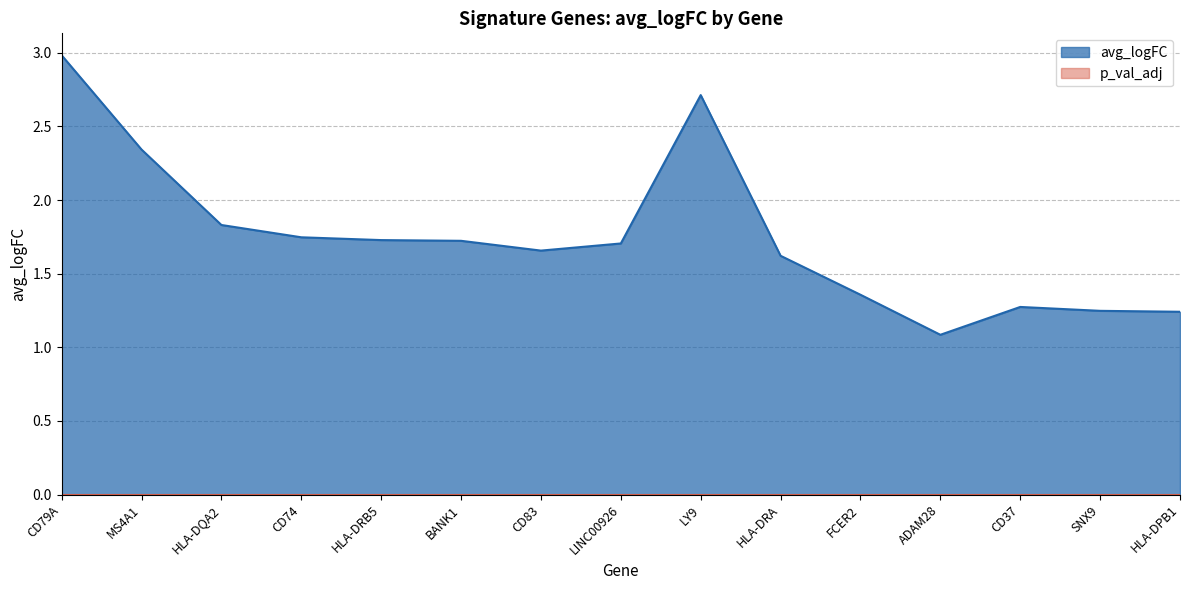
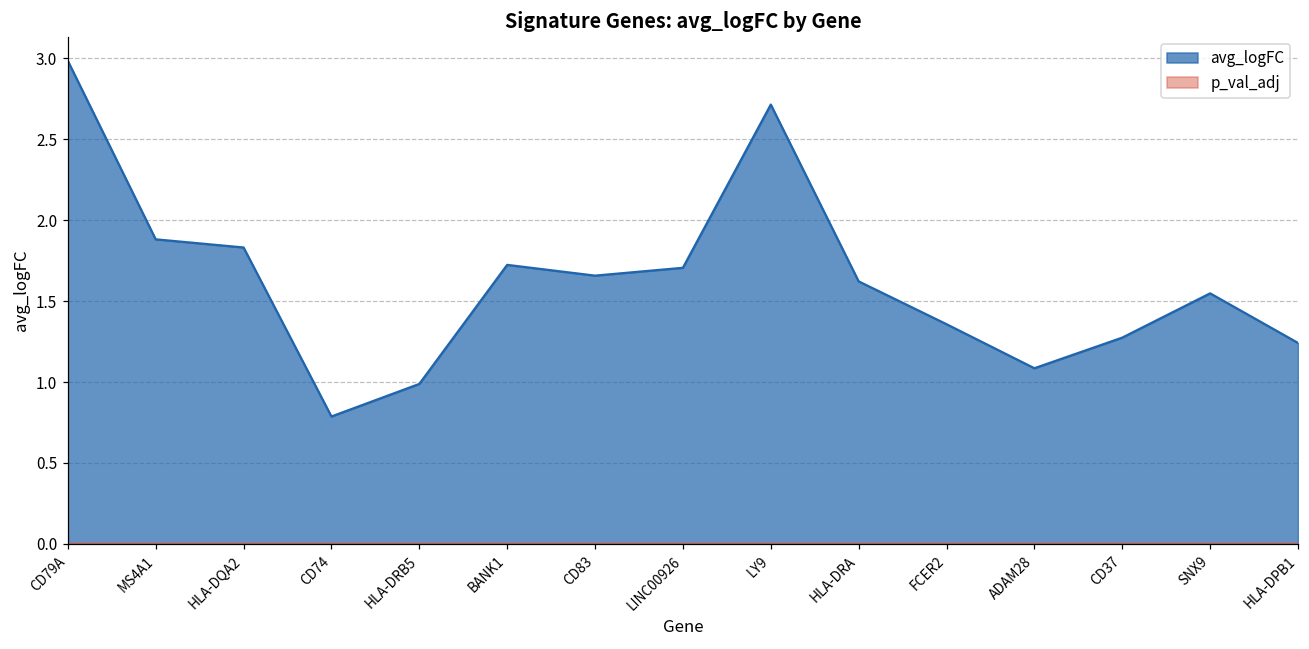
  {
    "avg_logFC": {
      "CD79A": 2.98,
-     "MS4A1": 2.34,
+     "MS4A1": 1.88,
      "HLA-DQA2": 1.83,
-     "CD74": 1.75,
-     "HLA-DRB5": 1.73,
+     "CD74": 0.79,
+     "HLA-DRB5": 0.99,
      "BANK1": 1.72,
      "CD83": 1.66,
      "LINC00926": 1.71,
      "LY9": 2.71,
      "HLA-DRA": 1.62,
      "FCER2": 1.36,
      "ADAM28": 1.08,
      "CD37": 1.27,
-     "SNX9": 1.25,
+     "SNX9": 1.55,
      "HLA-DPB1": 1.24
    },
    "p_val_adj": {
      "CD79A": 0.00,
      "MS4A1": 0.00,
      "HLA-DQA2": 0.00,
      "CD74": 0.00,
      "HLA-DRB5": 0.00,
      "BANK1": 0.00,
      "CD83": 0.00,
      "LINC00926": 0.00,
      "LY9": 0.00,
      "HLA-DRA": 0.00,
      "FCER2": 0.00,
      "ADAM28": 0.00,
      "CD37": 0.00,
      "SNX9": 0.00,
      "HLA-DPB1": 0.00
    }
  }
